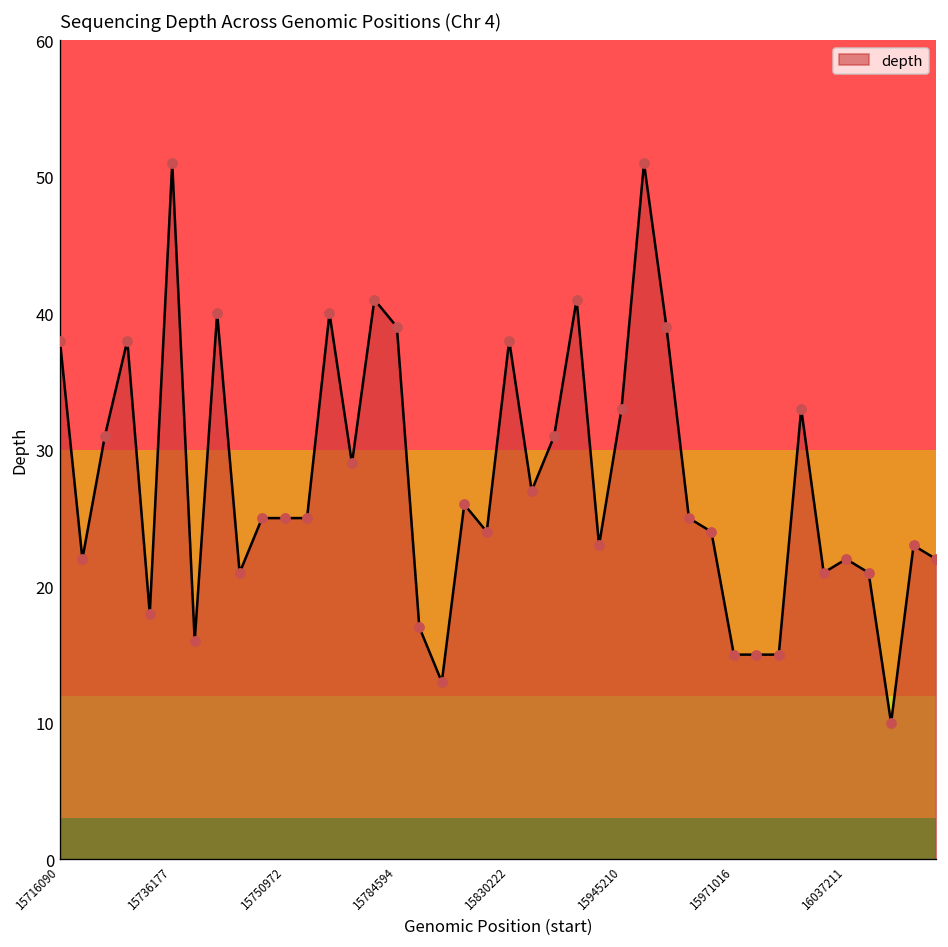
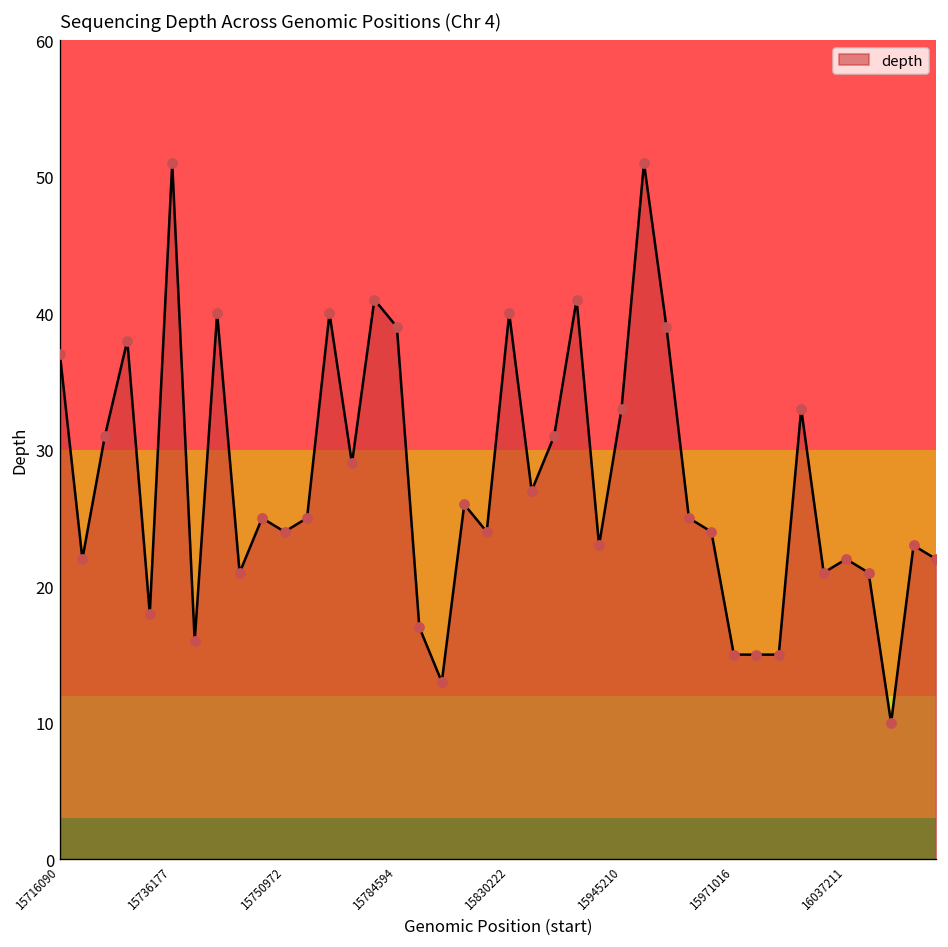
  {
-   "15716090": 38,
+   "15716090": 37,
    "15736177": 51,
-   "15750972": 25,
+   "15750972": 24,
    "15784594": 39,
-   "15830222": 38,
+   "15830222": 40,
    "15945210": 33,
    "15971016": 15,
    "16037211": 22
  }
